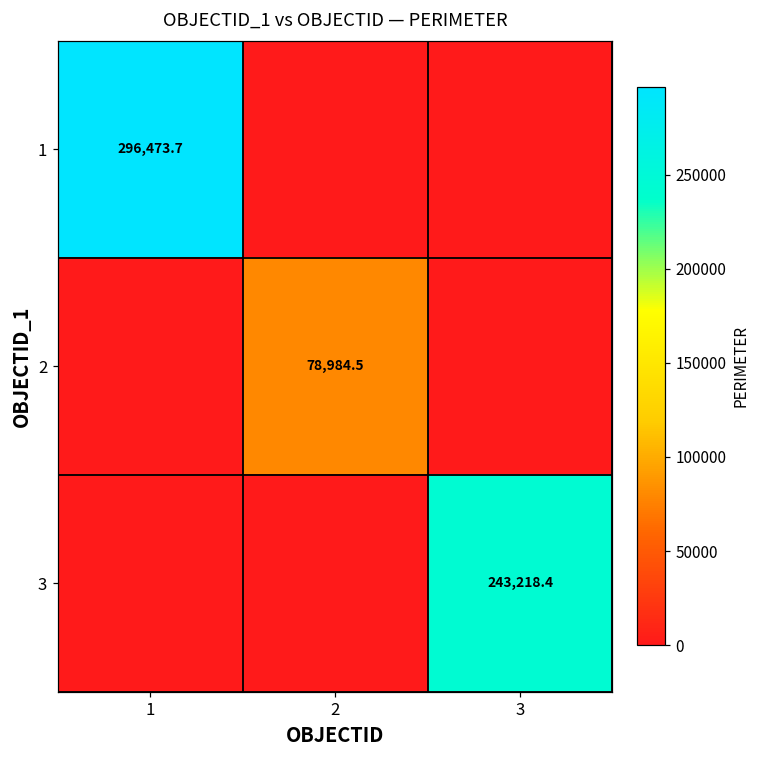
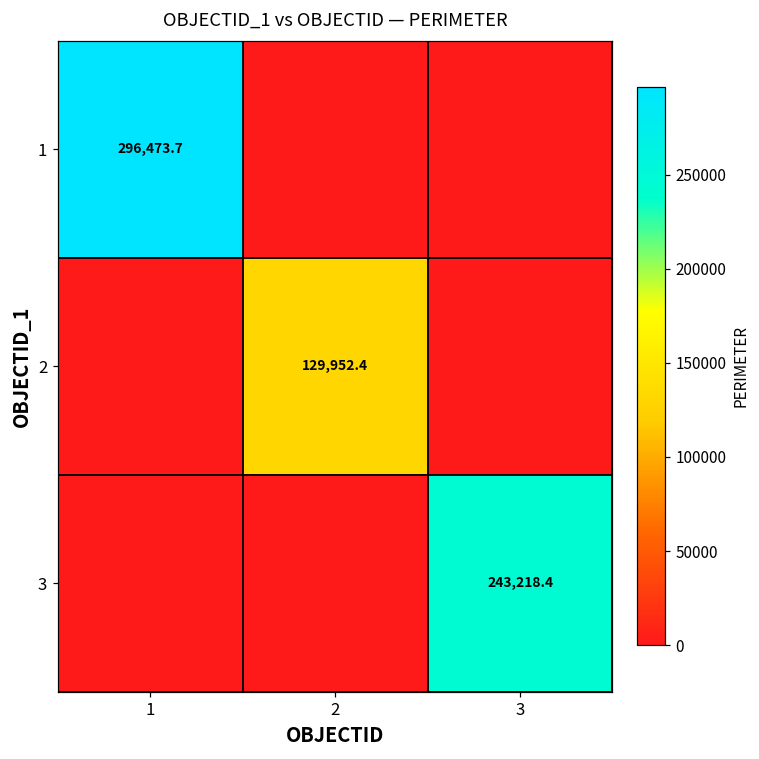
  {
    "1": {
      "1": "296,473.7"
    },
    "2": {
-     "2": "78,984.5"
+     "2": "129,952.4"
    },
    "3": {
      "3": "243,218.4"
    }
  }
